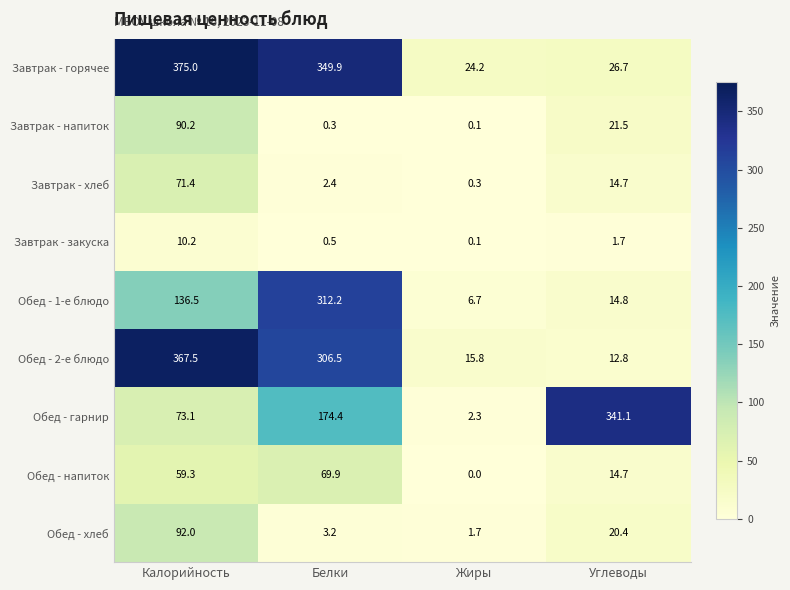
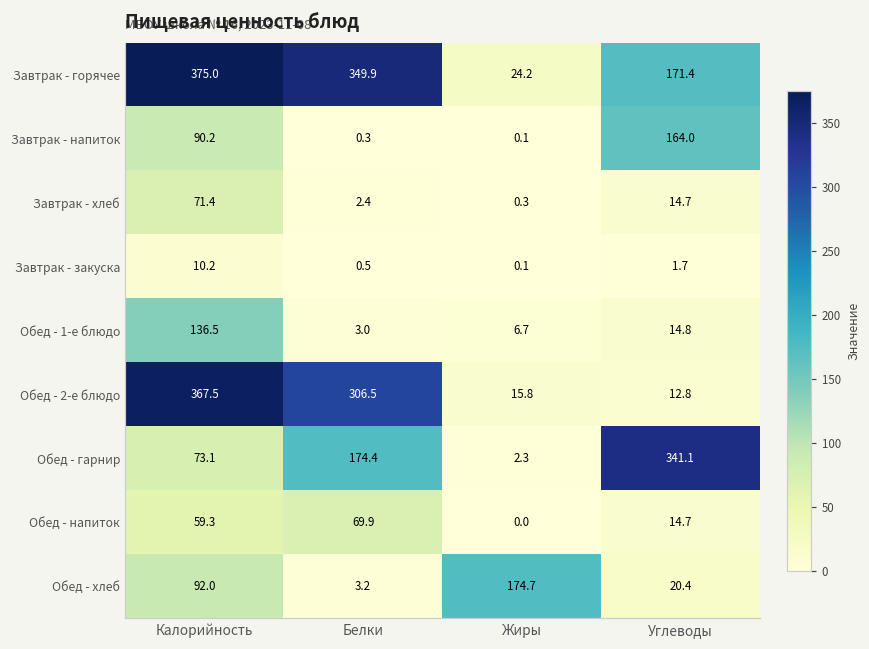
  {
    "Завтрак - горячее": {
      "Калорийность": 375.0,
      "Белки": 349.9,
      "Жиры": 24.2,
-     "Углеводы": 26.7
+     "Углеводы": 171.4
    },
    "Завтрак - напиток": {
      "Калорийность": 90.2,
      "Белки": 0.3,
      "Жиры": 0.1,
-     "Углеводы": 21.5
+     "Углеводы": 164.0
    },
    "Завтрак - хлеб": {
      "Калорийность": 71.4,
      "Белки": 2.4,
      "Жиры": 0.3,
      "Углеводы": 14.7
    },
    "Завтрак - закуска": {
      "Калорийность": 10.2,
      "Белки": 0.5,
      "Жиры": 0.1,
      "Углеводы": 1.7
    },
    "Обед - 1-е блюдо": {
      "Калорийность": 136.5,
-     "Белки": 312.2,
+     "Белки": 3.0,
      "Жиры": 6.7,
      "Углеводы": 14.8
    },
    "Обед - 2-е блюдо": {
      "Калорийность": 367.5,
      "Белки": 306.5,
      "Жиры": 15.8,
      "Углеводы": 12.8
    },
    "Обед - гарнир": {
      "Калорийность": 73.1,
      "Белки": 174.4,
      "Жиры": 2.3,
      "Углеводы": 341.1
    },
    "Обед - напиток": {
      "Калорийность": 59.3,
      "Белки": 69.9,
      "Жиры": 0.0,
      "Углеводы": 14.7
    },
    "Обед - хлеб": {
      "Калорийность": 92.0,
      "Белки": 3.2,
-     "Жиры": 1.7,
+     "Жиры": 174.7,
      "Углеводы": 20.4
    }
  }
